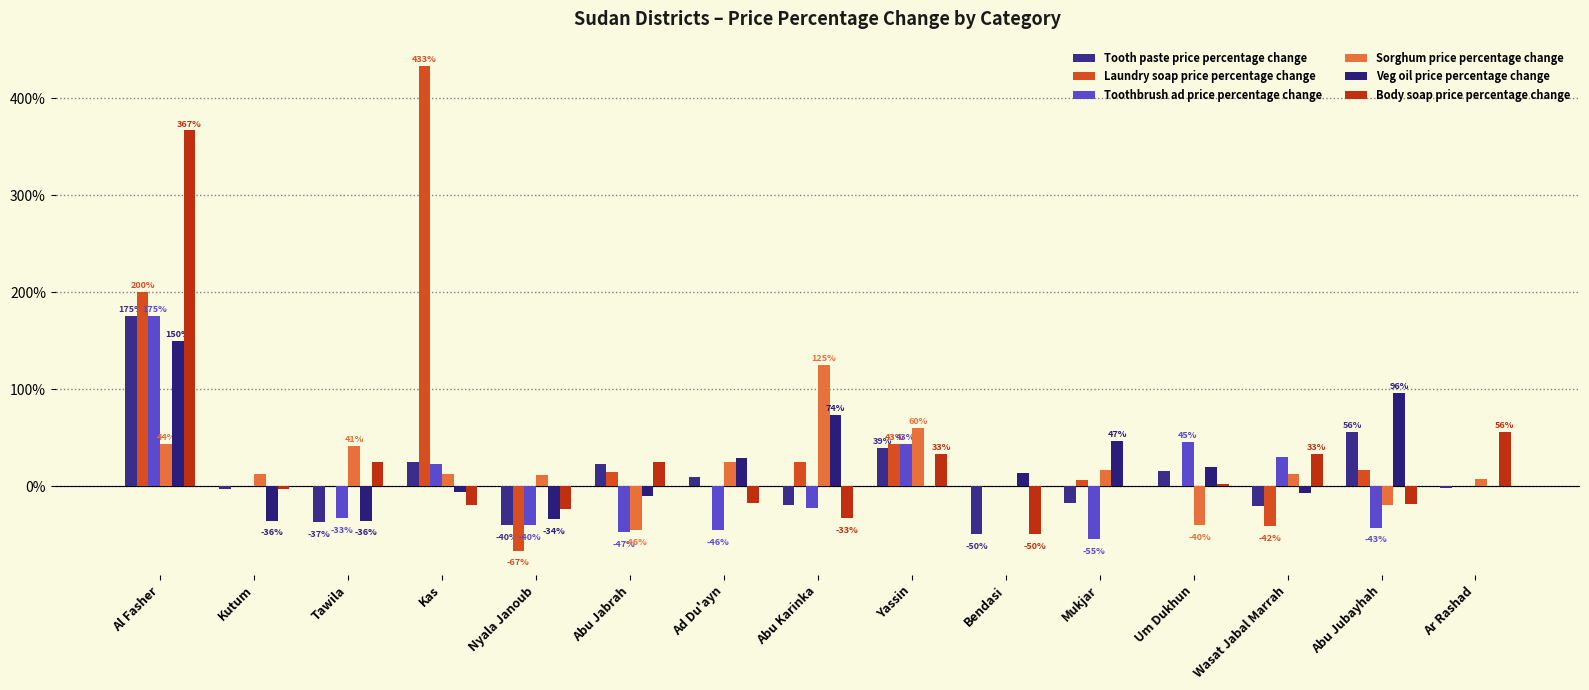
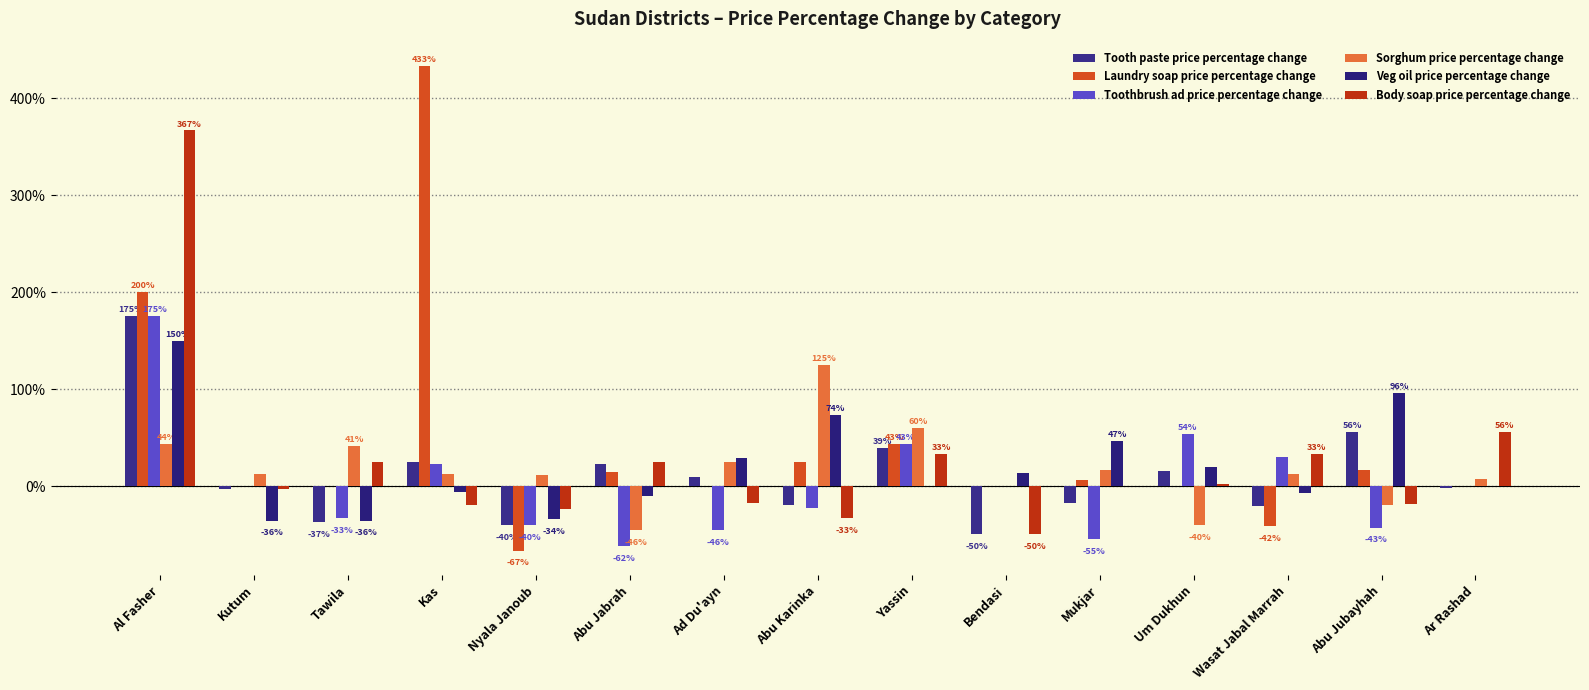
  {
    "Toothbrush ad price percentage change": {
      "Al Fasher": "175%",
      "Tawila": "-33%",
      "Nyala Janoub": "-40%",
-     "Abu Jabrah": "-47%",
+     "Abu Jabrah": "-62%",
      "Ad Du'ayn": "-46%",
      "Mukjar": "-55%",
-     "Um Dukhun": "45%",
+     "Um Dukhun": "54%",
      "Abu Jubayhah": "-43%"
    }
  }
